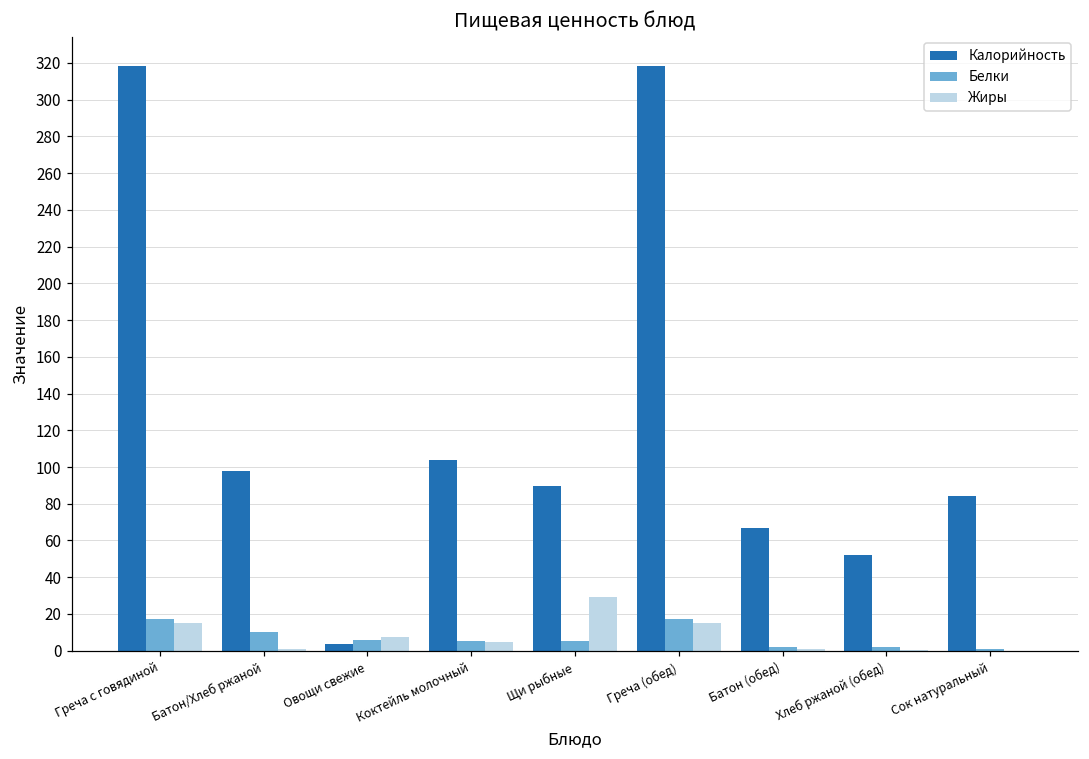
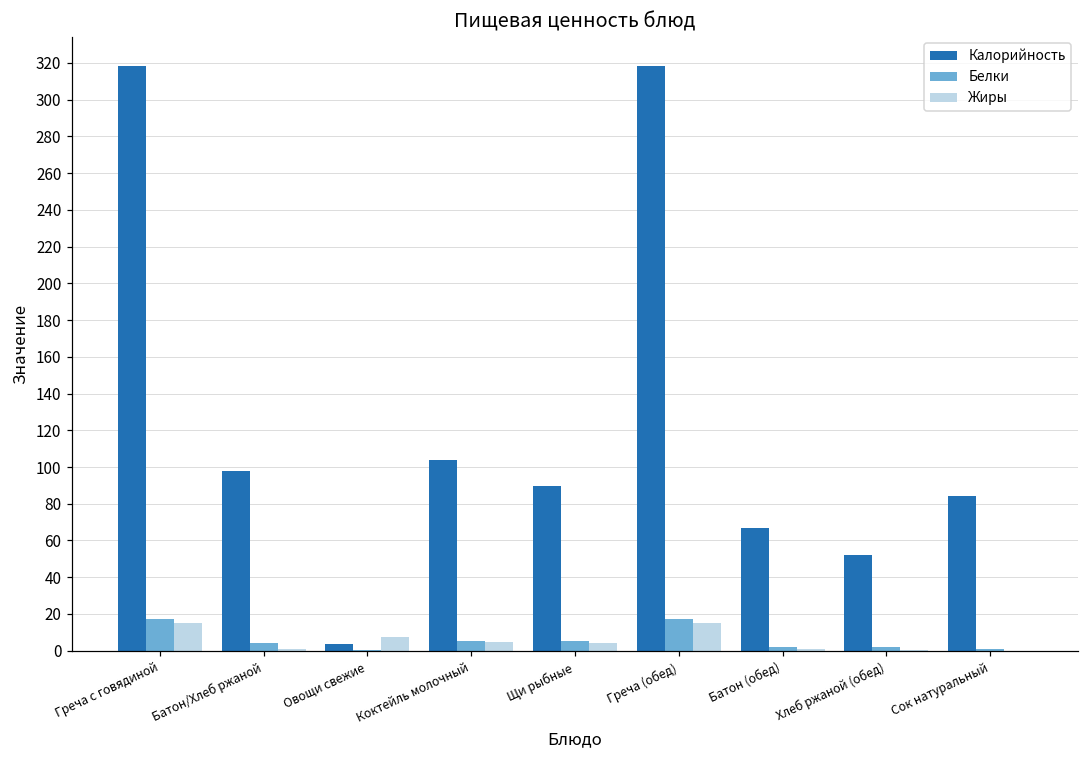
  {
    "Калорийность": {
      "Греча с говядиной": 318,
      "Батон/Хлеб ржаной": 98,
      "Овощи свежие": 3,
      "Коктейль молочный": 104,
      "Щи рыбные": 90,
      "Греча (обед)": 318,
      "Батон (обед)": 67,
      "Хлеб ржаной (обед)": 52,
      "Сок натуральный": 84
    },
    "Белки": {
      "Греча с говядиной": 17,
-     "Батон/Хлеб ржаной": 10,
-     "Овощи свежие": 6,
+     "Батон/Хлеб ржаной": 4,
+     "Овощи свежие": 0,
      "Коктейль молочный": 5,
      "Щи рыбные": 5,
      "Греча (обед)": 17,
      "Батон (обед)": 2,
      "Хлеб ржаной (обед)": 2
    },
    "Жиры": {
      "Греча с говядиной": 15,
      "Овощи свежие": 8,
      "Коктейль молочный": 5,
-     "Щи рыбные": 29,
+     "Щи рыбные": 4,
      "Греча (обед)": 15,
      "Сок натуральный": 0
    }
  }
